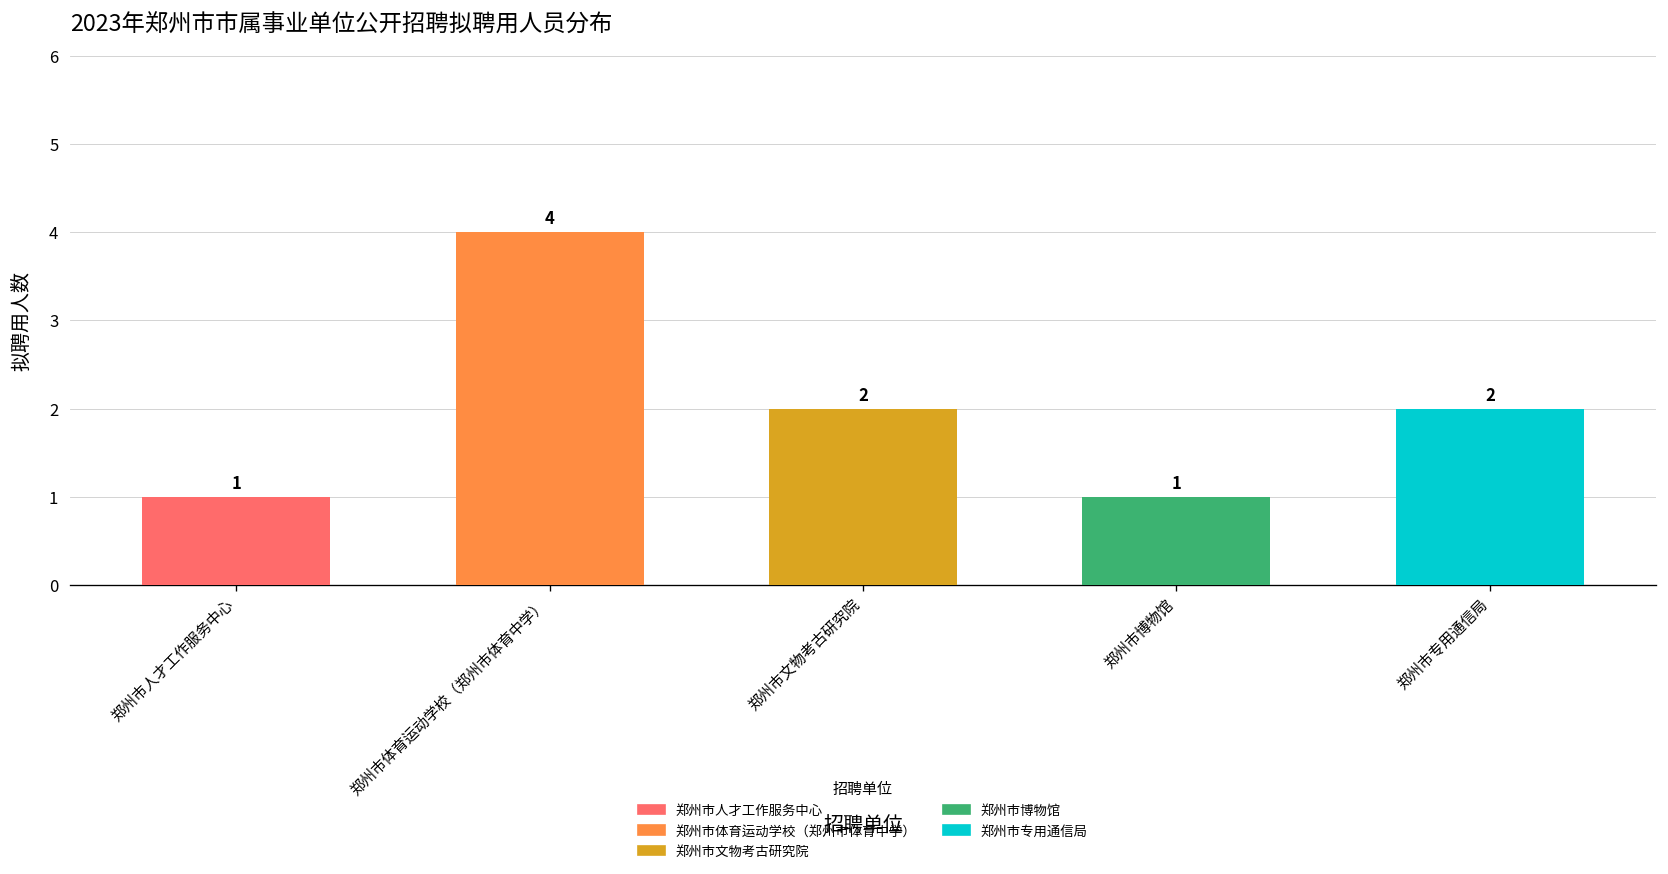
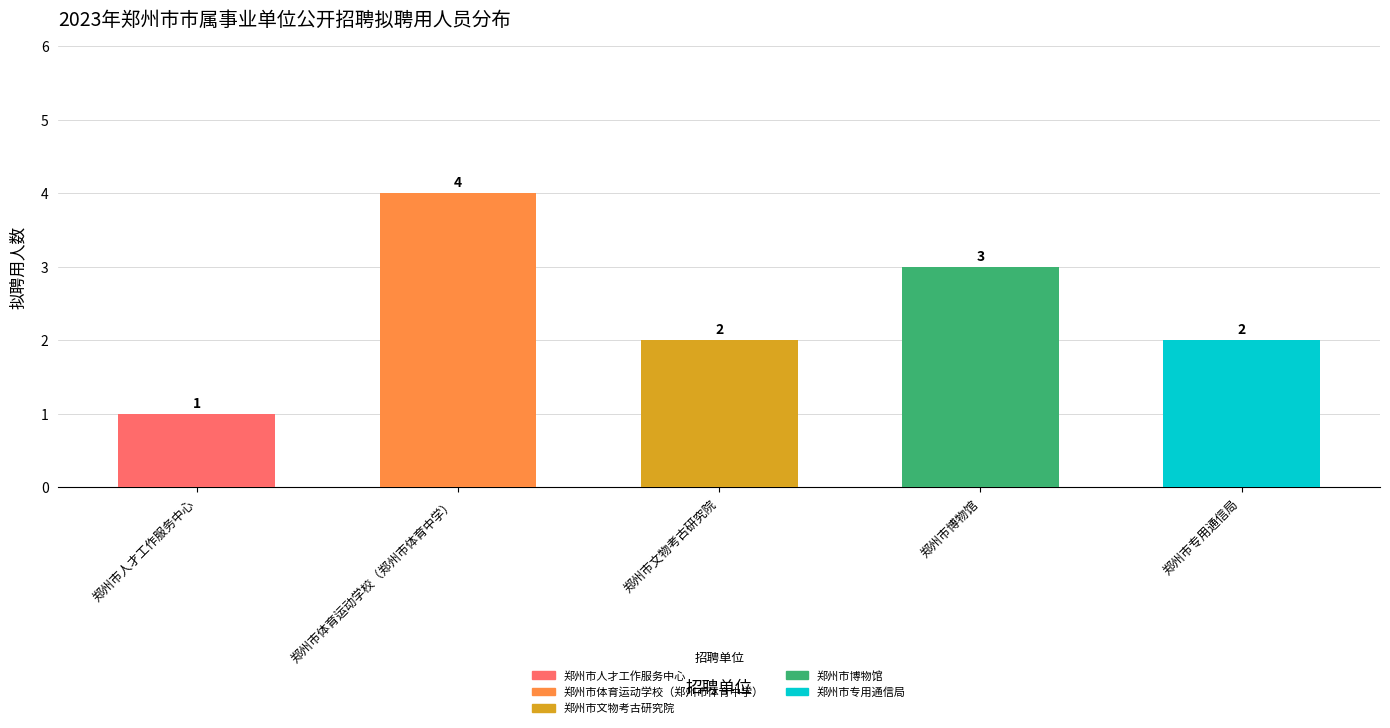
  {
    "郑州市人才工作服务中心": 1,
    "郑州市体育运动学校（郑州市体育中学）": 4,
    "郑州市文物考古研究院": 2,
-   "郑州市博物馆": 1,
+   "郑州市博物馆": 3,
    "郑州市专用通信局": 2
  }
